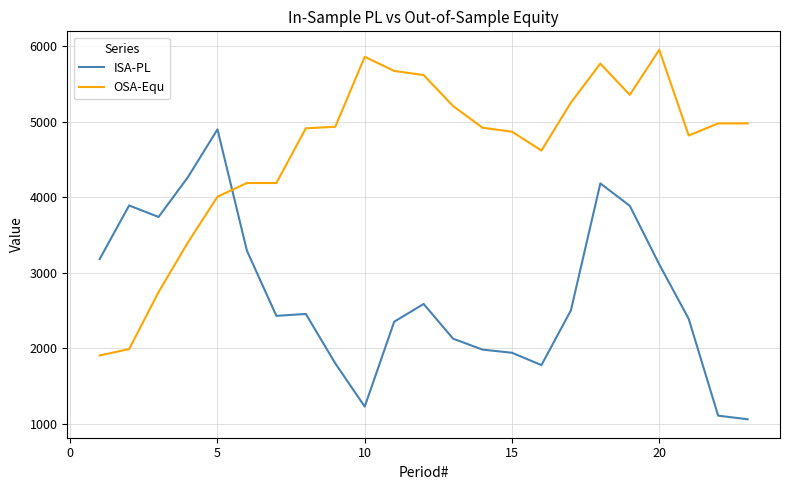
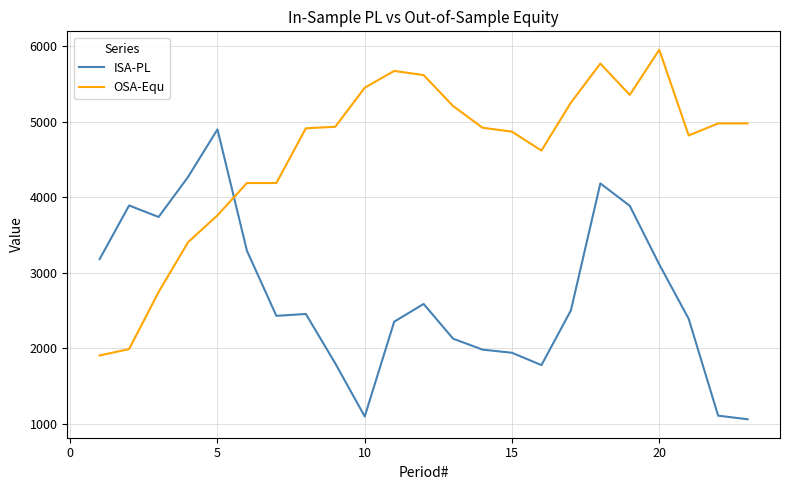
  {
    "ISA-PL": {
      "5": 4900,
-     "10": 1200,
+     "10": 1100,
      "15": 1900,
      "20": 3100
    },
    "OSA-Equ": {
-     "5": 4000,
-     "10": 5900,
+     "5": 3800,
+     "10": 5500,
      "15": 4900,
      "20": 6000
    }
  }
